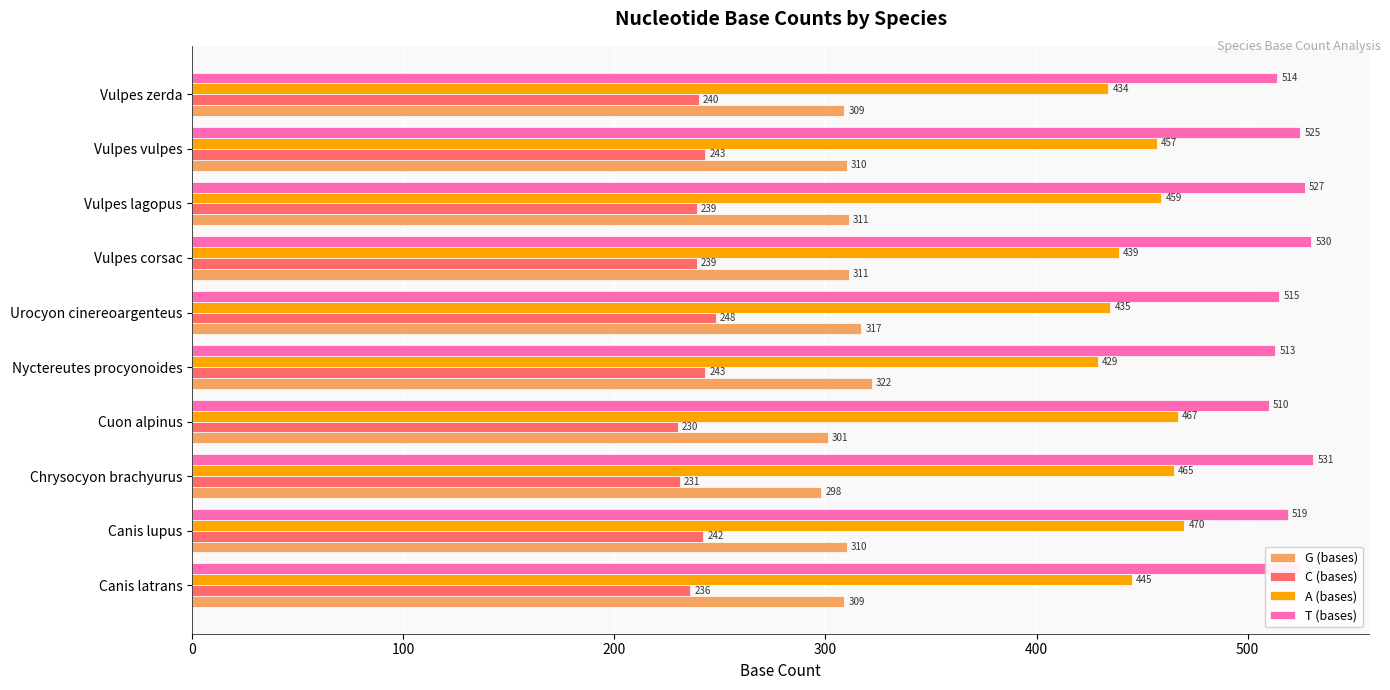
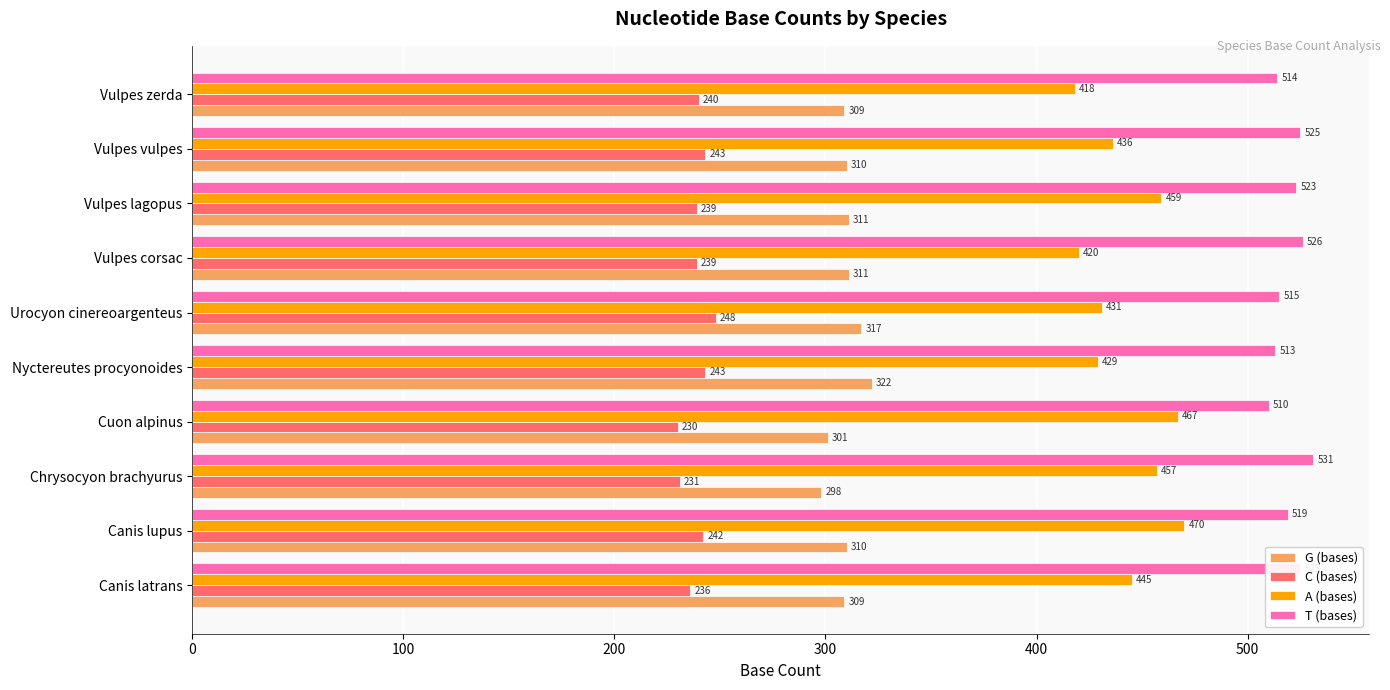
  {
    "A (bases)": {
-     "Vulpes zerda": 434,
-     "Vulpes vulpes": 457,
+     "Vulpes zerda": 418,
+     "Vulpes vulpes": 436,
      "Vulpes lagopus": 459,
-     "Vulpes corsac": 439,
-     "Urocyon cinereoargenteus": 435,
+     "Vulpes corsac": 420,
+     "Urocyon cinereoargenteus": 431,
      "Nyctereutes procyonoides": 429,
      "Cuon alpinus": 467,
-     "Chrysocyon brachyurus": 465,
+     "Chrysocyon brachyurus": 457,
      "Canis lupus": 470,
      "Canis latrans": 445
    },
    "T (bases)": {
      "Vulpes zerda": 514,
      "Vulpes vulpes": 525,
-     "Vulpes lagopus": 527,
-     "Vulpes corsac": 530,
+     "Vulpes lagopus": 523,
+     "Vulpes corsac": 526,
      "Urocyon cinereoargenteus": 515,
      "Nyctereutes procyonoides": 513,
      "Cuon alpinus": 510,
      "Chrysocyon brachyurus": 531,
      "Canis lupus": 519
    }
  }
